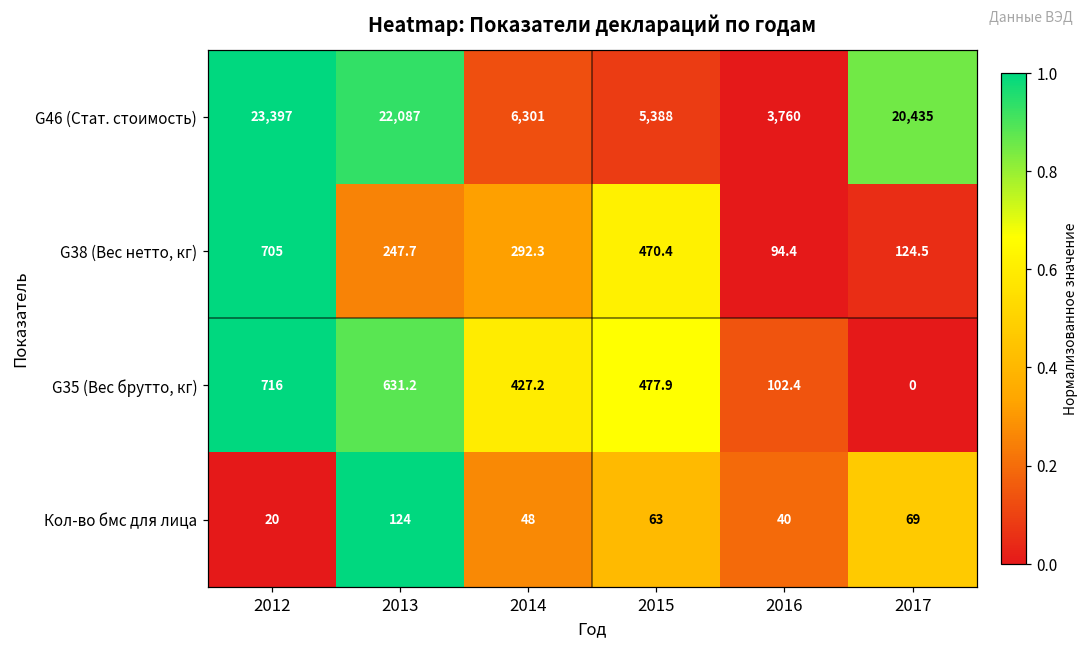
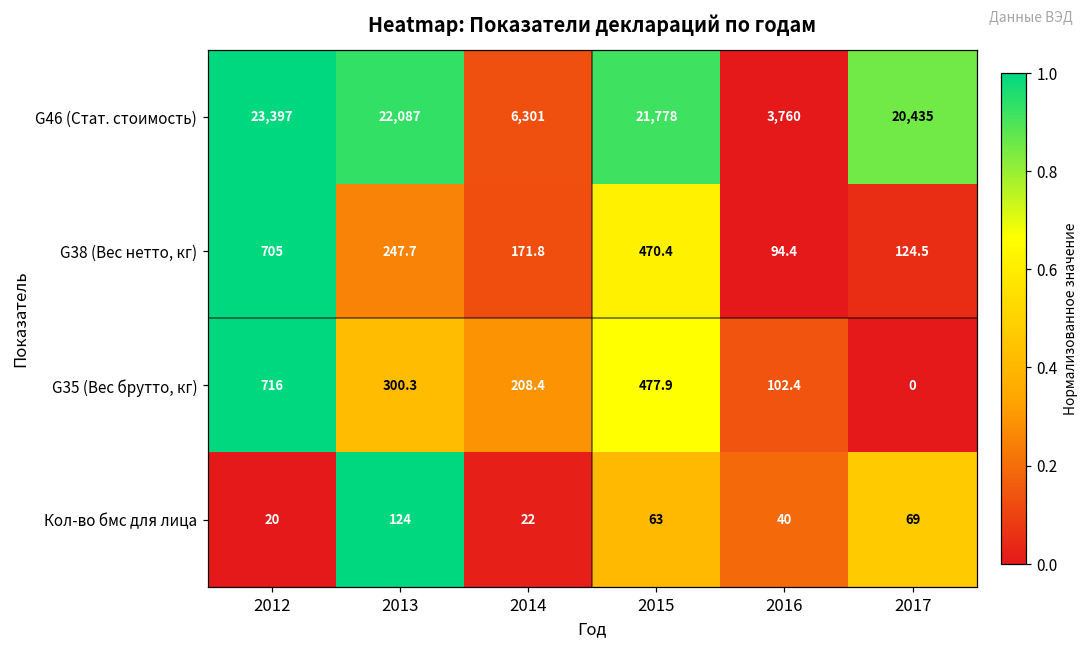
  {
    "G46 (Стат. стоимость)": {
      "2012": "23,397",
      "2013": "22,087",
      "2014": "6,301",
-     "2015": "5,388",
+     "2015": "21,778",
      "2016": "3,760",
      "2017": "20,435"
    },
    "G38 (Вес нетто, кг)": {
      "2012": "705",
      "2013": "247.7",
-     "2014": "292.3",
+     "2014": "171.8",
      "2015": "470.4",
      "2016": "94.4",
      "2017": "124.5"
    },
    "G35 (Вес брутто, кг)": {
      "2012": "716",
-     "2013": "631.2",
-     "2014": "427.2",
+     "2013": "300.3",
+     "2014": "208.4",
      "2015": "477.9",
      "2016": "102.4",
      "2017": "0"
    },
    "Кол-во бмс для лица": {
      "2012": "20",
      "2013": "124",
-     "2014": "48",
+     "2014": "22",
      "2015": "63",
      "2016": "40",
      "2017": "69"
    }
  }
